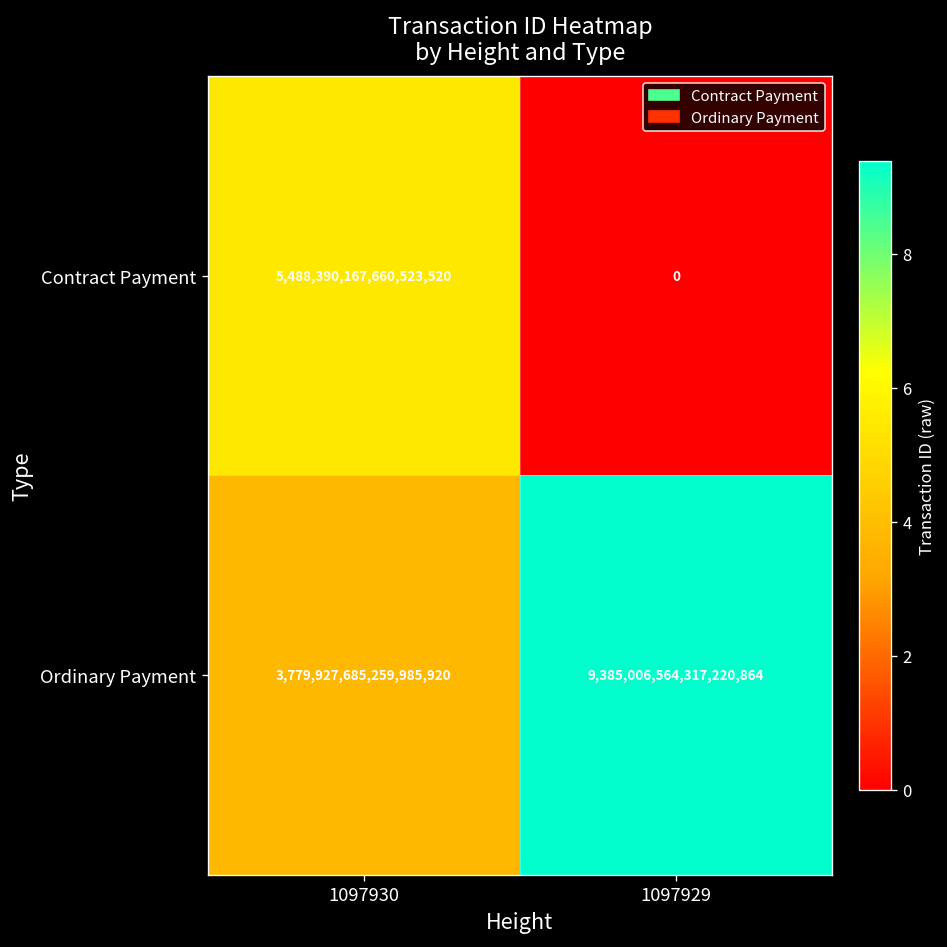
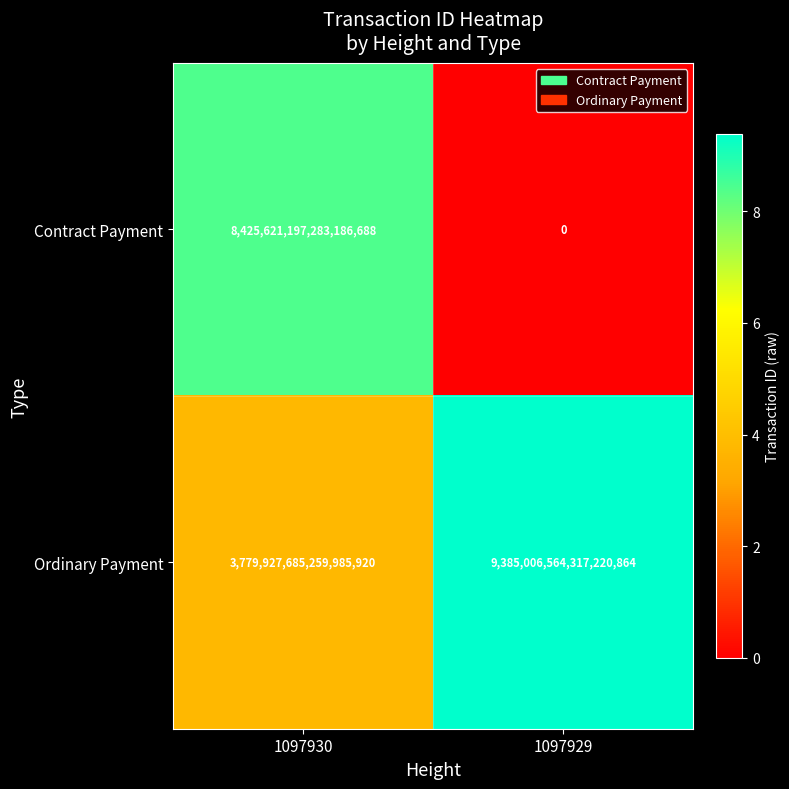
  {
    "Contract Payment": {
-     "1097930": "5,488,390,167,660,523,520",
+     "1097930": "8,425,621,197,283,186,688",
      "1097929": "0"
    },
    "Ordinary Payment": {
      "1097930": "3,779,927,685,259,985,920",
      "1097929": "9,385,006,564,317,220,864"
    }
  }
